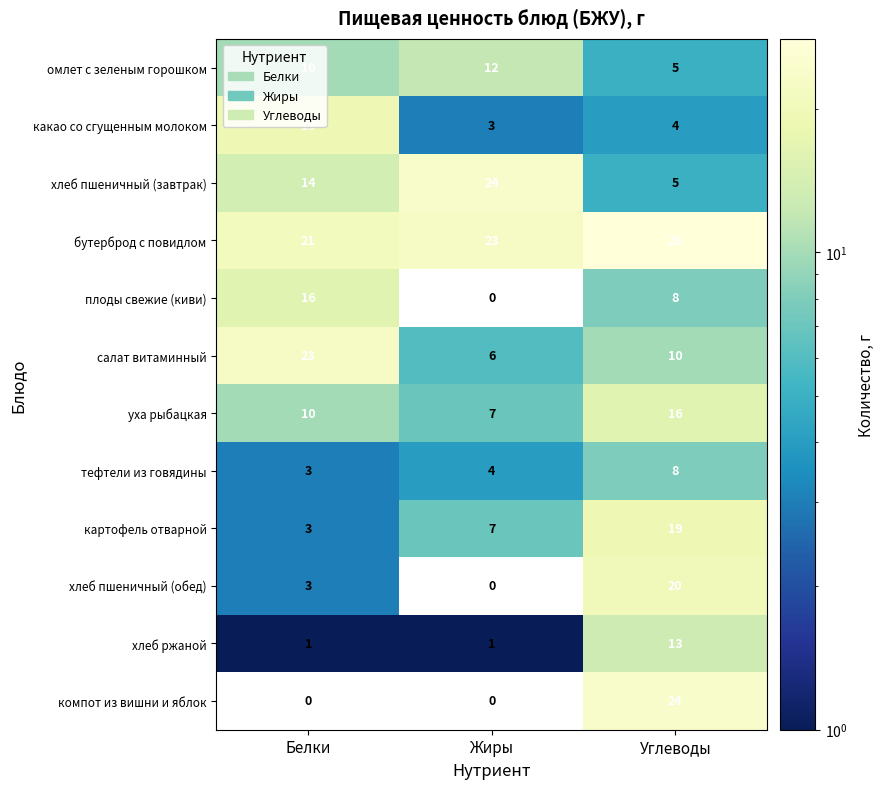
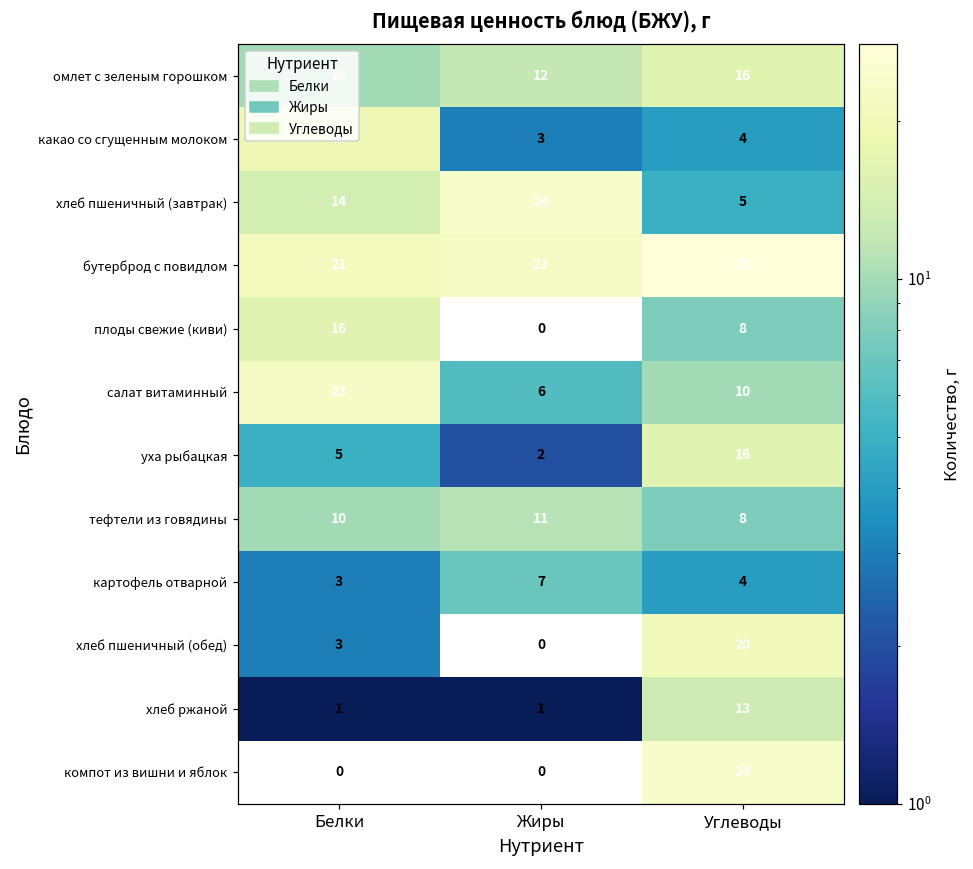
  {
    "омлет с зеленым горошком": {
      "Жиры": 12,
-     "Углеводы": 5
+     "Углеводы": 16
    },
    "какао со сгущенным молоком": {
      "Жиры": 3,
      "Углеводы": 4
    },
    "хлеб пшеничный (завтрак)": {
      "Белки": 14,
      "Жиры": 24,
      "Углеводы": 5
    },
    "бутерброд с повидлом": {
      "Белки": 21,
      "Жиры": 23
    },
    "плоды свежие (киви)": {
      "Белки": 16,
      "Жиры": 0,
      "Углеводы": 8
    },
    "салат витаминный": {
      "Белки": 23,
      "Жиры": 6,
      "Углеводы": 10
    },
    "уха рыбацкая": {
-     "Белки": 10,
-     "Жиры": 7,
+     "Белки": 5,
+     "Жиры": 2,
      "Углеводы": 16
    },
    "тефтели из говядины": {
-     "Белки": 3,
-     "Жиры": 4,
+     "Белки": 10,
+     "Жиры": 11,
      "Углеводы": 8
    },
    "картофель отварной": {
      "Белки": 3,
      "Жиры": 7,
-     "Углеводы": 19
+     "Углеводы": 4
    },
    "хлеб пшеничный (обед)": {
      "Белки": 3,
      "Жиры": 0,
      "Углеводы": 20
    },
    "хлеб ржаной": {
      "Белки": 1,
      "Жиры": 1,
      "Углеводы": 13
    },
    "компот из вишни и яблок": {
      "Белки": 0,
      "Жиры": 0,
      "Углеводы": 24
    }
  }
